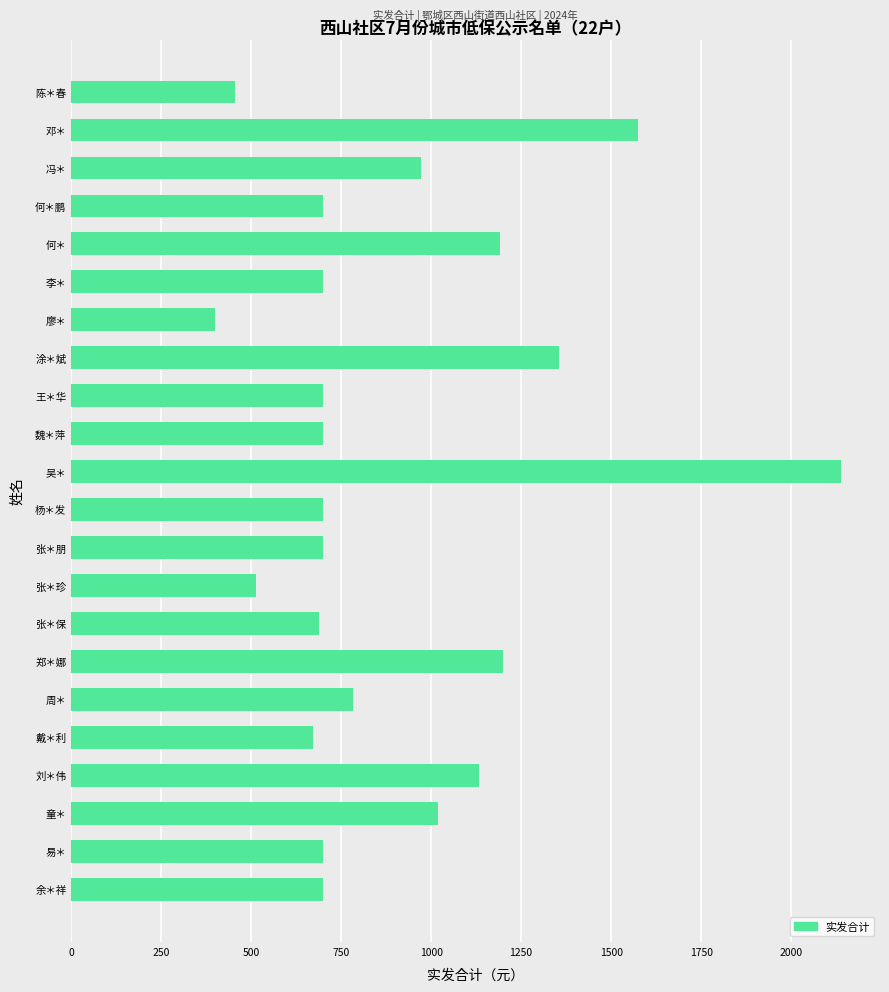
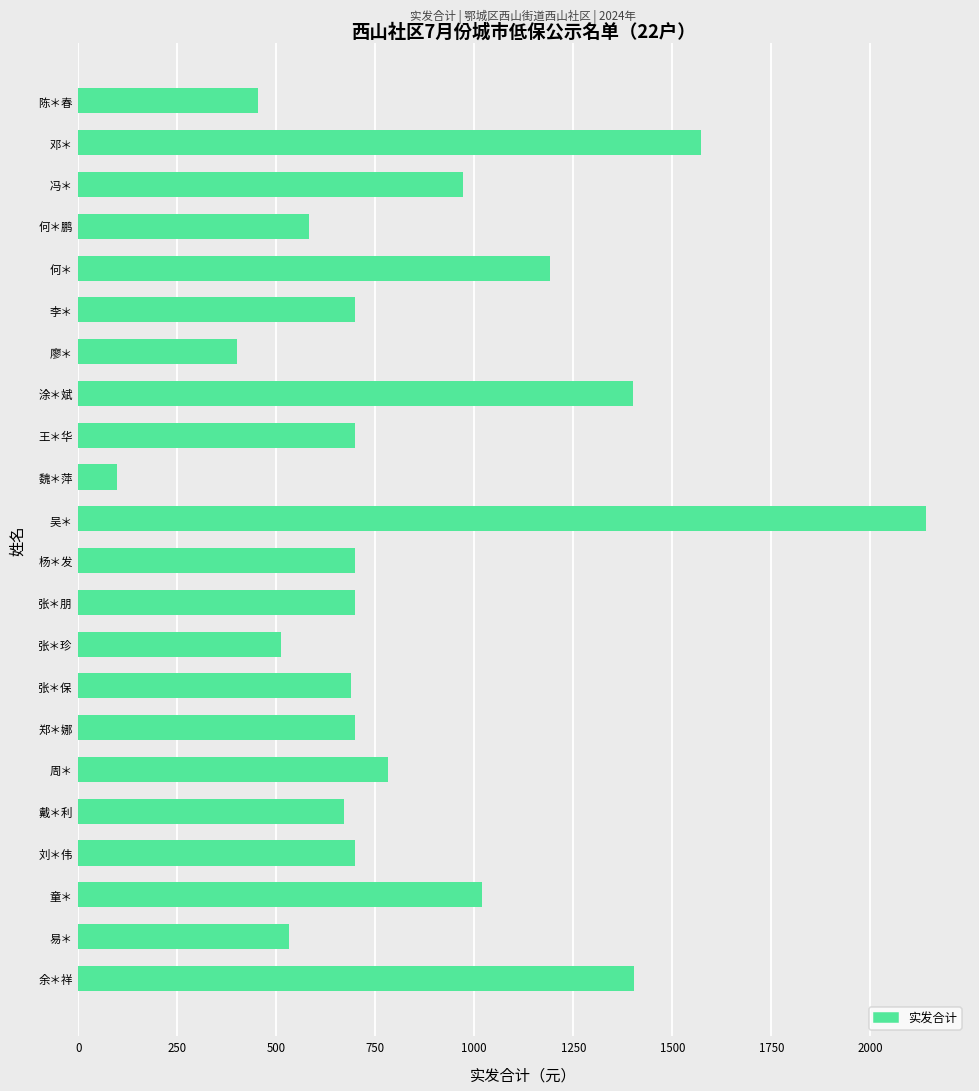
  {
    "陈＊春": 460,
    "邓＊": 1570,
    "冯＊": 970,
-   "何＊鹏": 700,
+   "何＊鹏": 580,
    "何＊": 1190,
    "李＊": 700,
    "廖＊": 400,
-   "涂＊斌": 1350,
+   "涂＊斌": 1400,
    "王＊华": 700,
-   "魏＊萍": 700,
+   "魏＊萍": 100,
    "吴＊": 2140,
    "杨＊发": 700,
    "张＊朋": 700,
    "张＊珍": 510,
    "张＊保": 690,
-   "郑＊娜": 1200,
+   "郑＊娜": 700,
    "周＊": 780,
    "戴＊利": 670,
-   "刘＊伟": 1130,
+   "刘＊伟": 700,
    "童＊": 1020,
-   "易＊": 700,
-   "余＊祥": 700
+   "易＊": 530,
+   "余＊祥": 1400
  }
